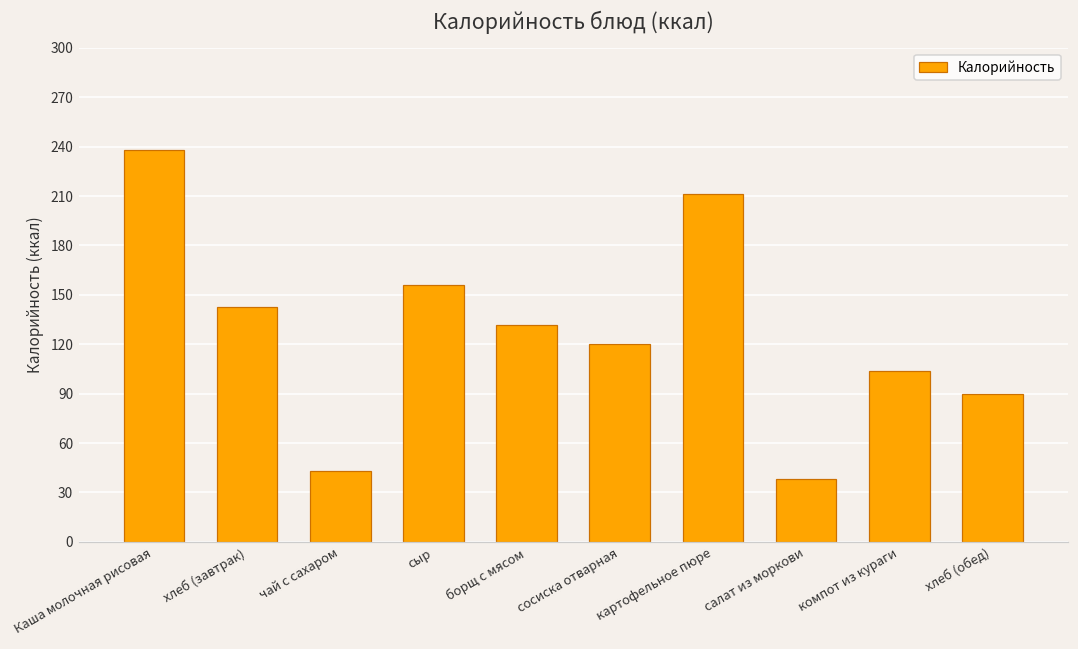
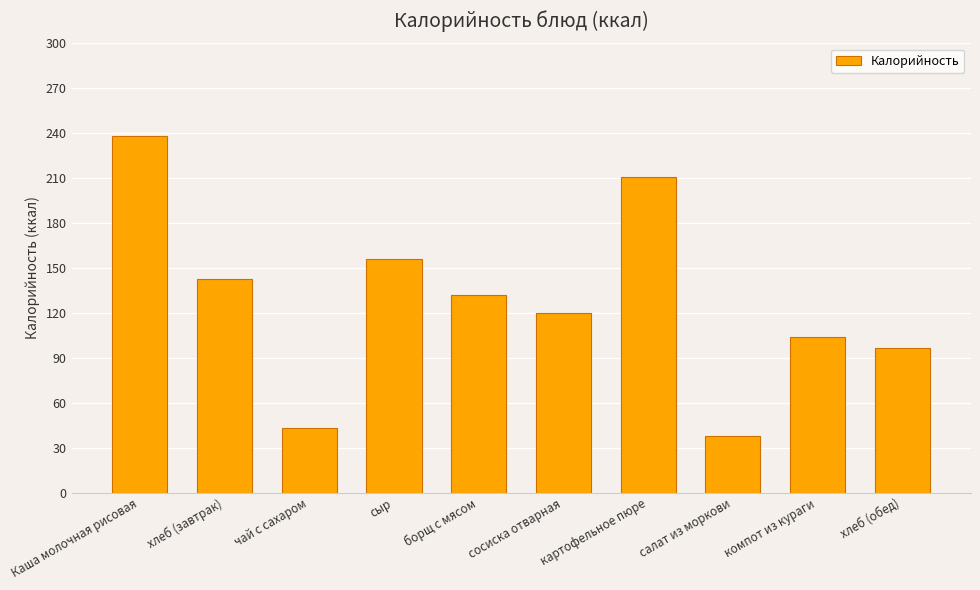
  {
    "Каша молочная рисовая": 238,
    "хлеб (завтрак)": 143,
    "чай с сахаром": 43,
    "сыр": 156,
    "борщ с мясом": 132,
    "сосиска отварная": 120,
    "картофельное пюре": 211,
    "салат из моркови": 38,
    "компот из кураги": 104,
-   "хлеб (обед)": 90
+   "хлеб (обед)": 97
  }
